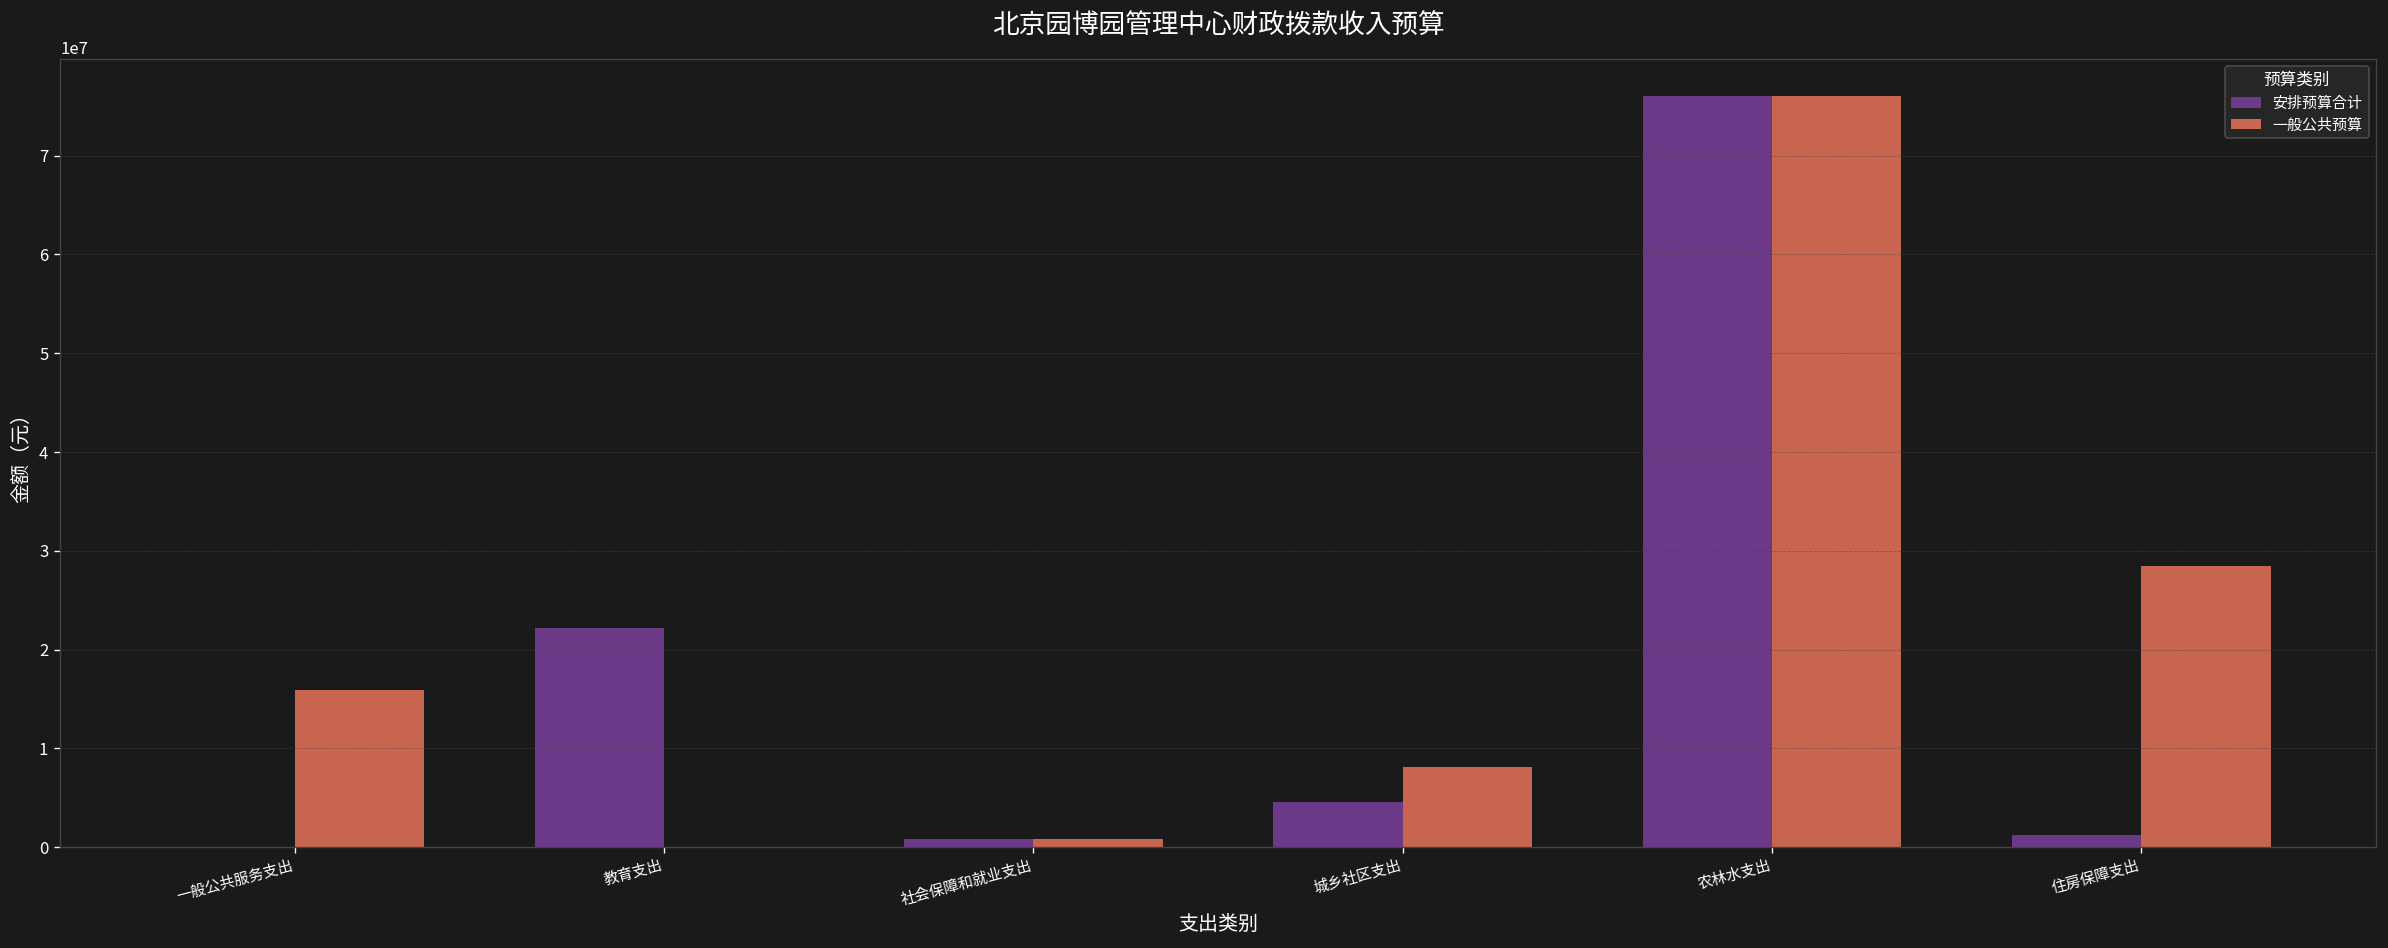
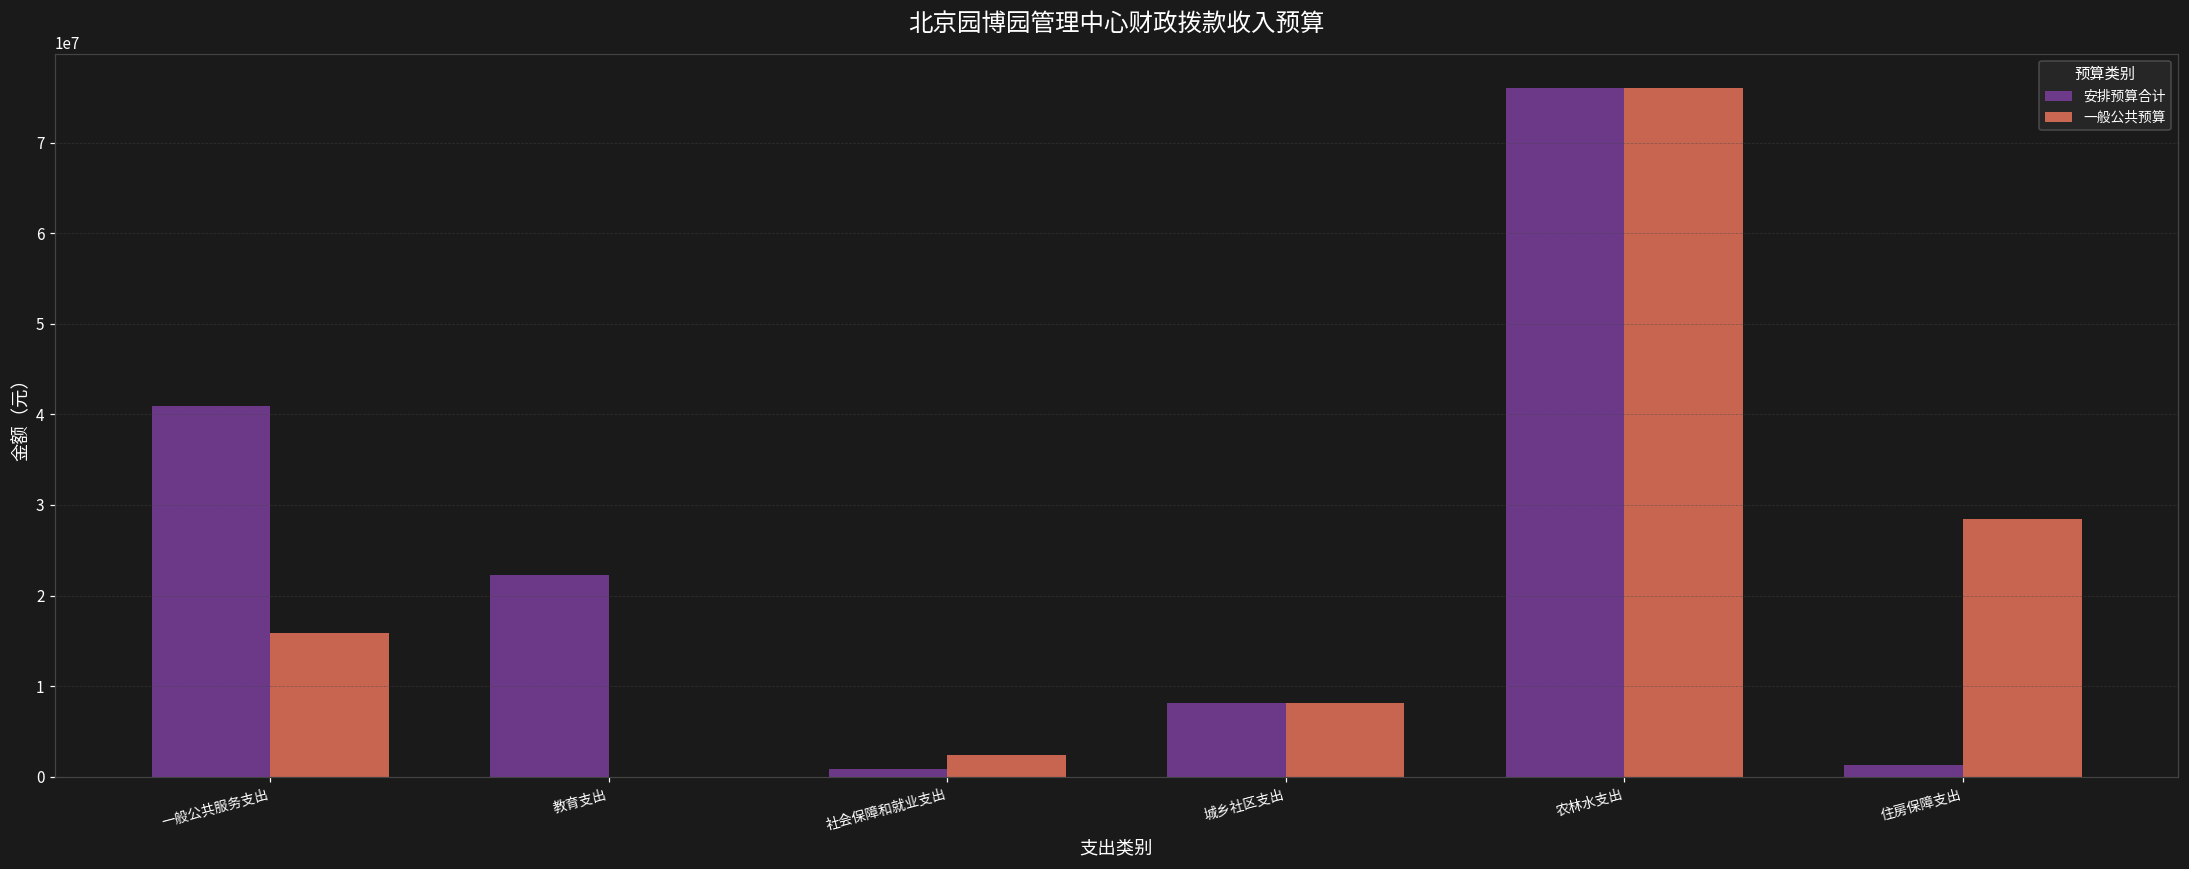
  {
    "安排预算合计": {
-     "一般公共服务支出": 0,
+     "一般公共服务支出": 41000000,
      "教育支出": 22000000,
      "社会保障和就业支出": 1000000,
-     "城乡社区支出": 5000000,
+     "城乡社区支出": 8000000,
      "农林水支出": 76000000,
      "住房保障支出": 1000000
    },
    "一般公共预算": {
      "一般公共服务支出": 16000000,
-     "社会保障和就业支出": 1000000,
+     "社会保障和就业支出": 2000000,
      "城乡社区支出": 8000000,
      "农林水支出": 76000000,
      "住房保障支出": 28000000
    }
  }
